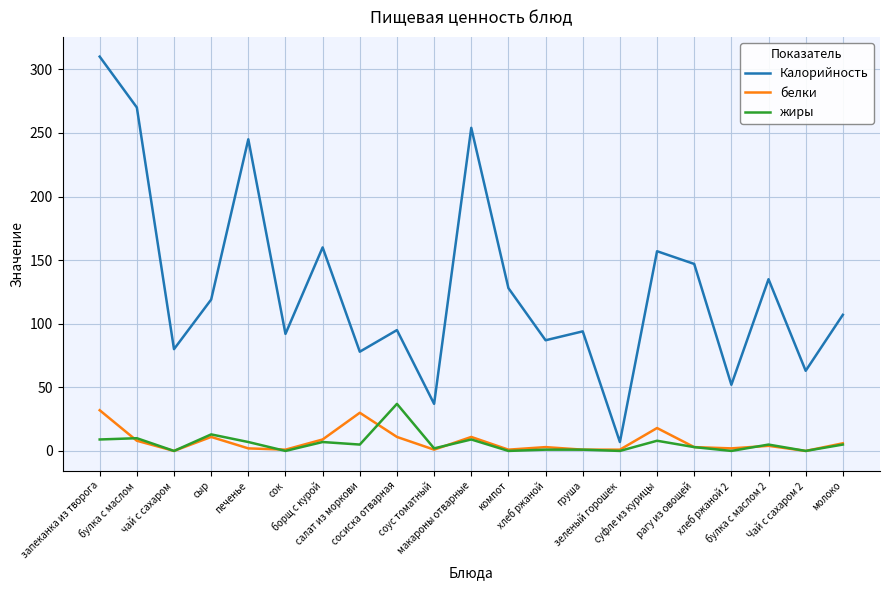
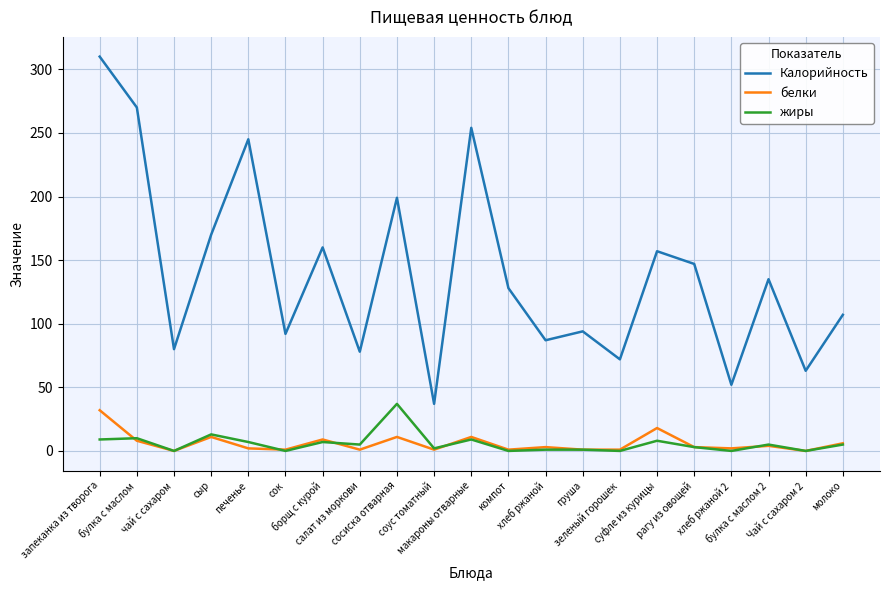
  {
    "Калорийность": {
      "запеканка из творога": 310,
      "булка с маслом": 270,
      "чай с сахаром": 80,
-     "сыр": 119,
+     "сыр": 170,
      "печенье": 245,
      "сок": 92,
      "борщ с курой": 160,
      "салат из моркови": 78,
-     "сосиска отварная": 95,
+     "сосиска отварная": 199,
      "соус томатный": 37,
      "макароны отварные": 254,
      "компот": 128,
      "хлеб ржаной": 87,
      "груша": 94,
-     "зеленый горошек": 7,
+     "зеленый горошек": 72,
      "суфле из курицы": 157,
      "рагу из овощей": 147,
      "хлеб ржаной 2": 52,
      "булка с маслом 2": 135,
      "Чай с сахаром 2": 63,
      "молоко": 107
    },
    "белки": {
      "запеканка из творога": 32,
      "булка с маслом": 8,
      "печенье": 2,
-     "салат из моркови": 30,
+     "салат из моркови": 1,
      "сосиска отварная": 11,
      "макароны отварные": 11,
      "хлеб ржаной": 3,
      "суфле из курицы": 18
    },
    "жиры": {
      "запеканка из творога": 9,
      "булка с маслом": 10,
      "печенье": 7,
      "салат из моркови": 5,
      "сосиска отварная": 37,
      "макароны отварные": 9,
      "хлеб ржаной": 1,
      "суфле из курицы": 8
    }
  }
